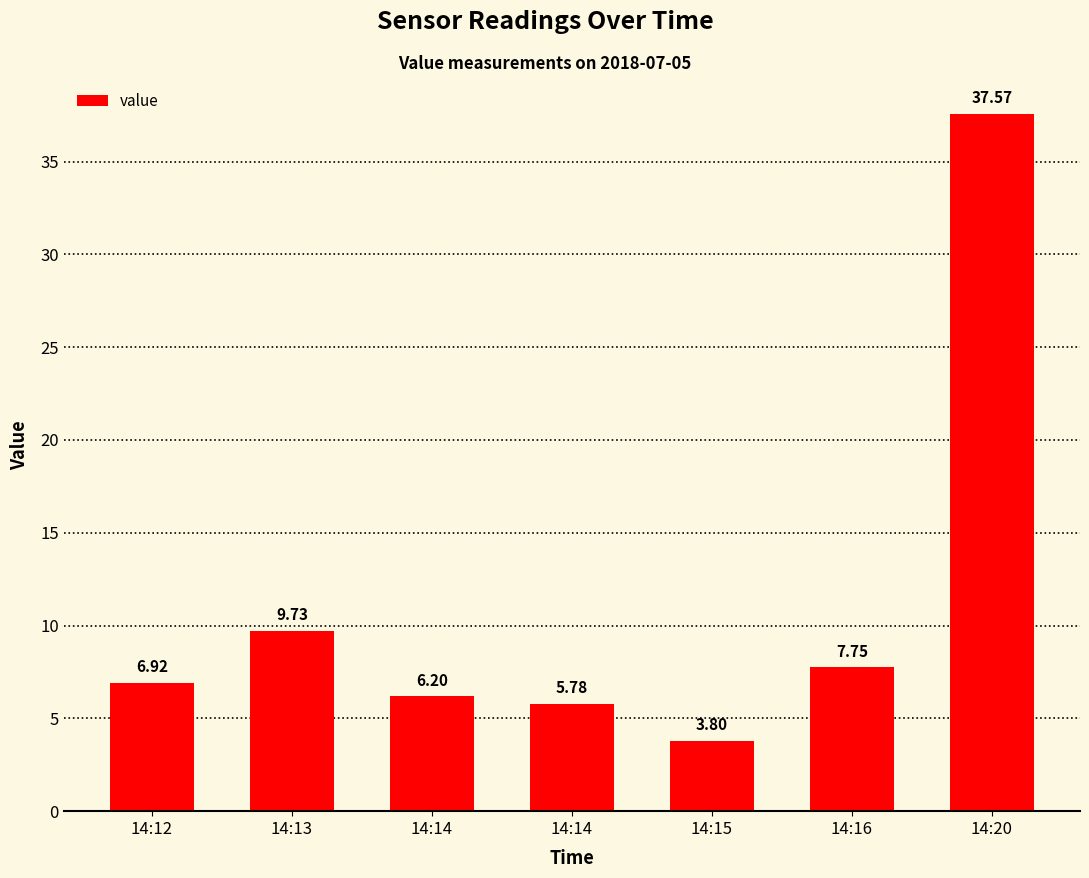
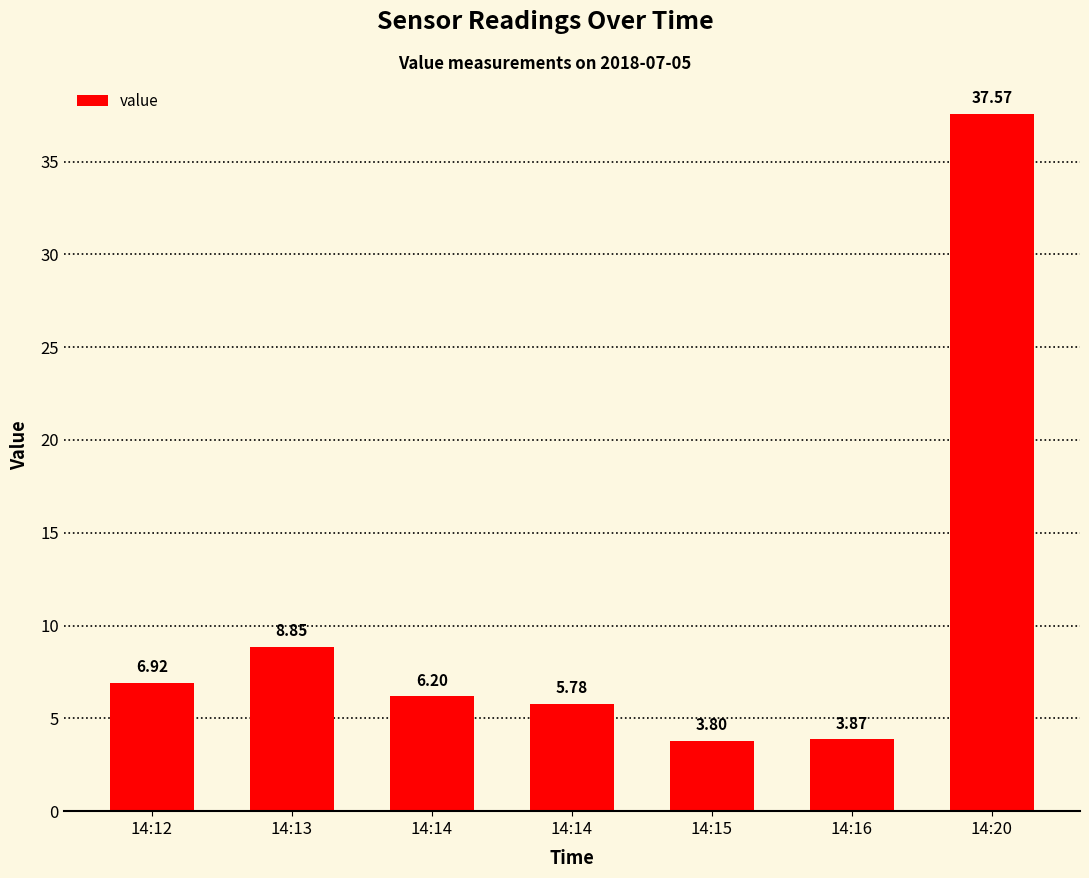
  {
    "14:12": 6.92,
-   "14:13": 9.73,
+   "14:13": 8.85,
    "14:15": 3.80,
-   "14:16": 7.75,
+   "14:16": 3.87,
    "14:20": 37.57
  }
